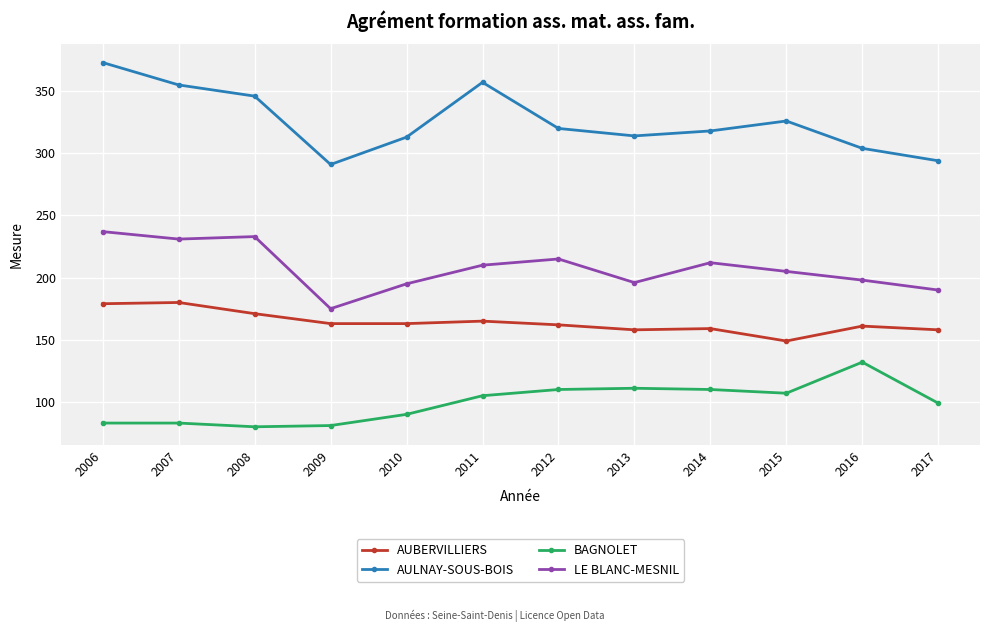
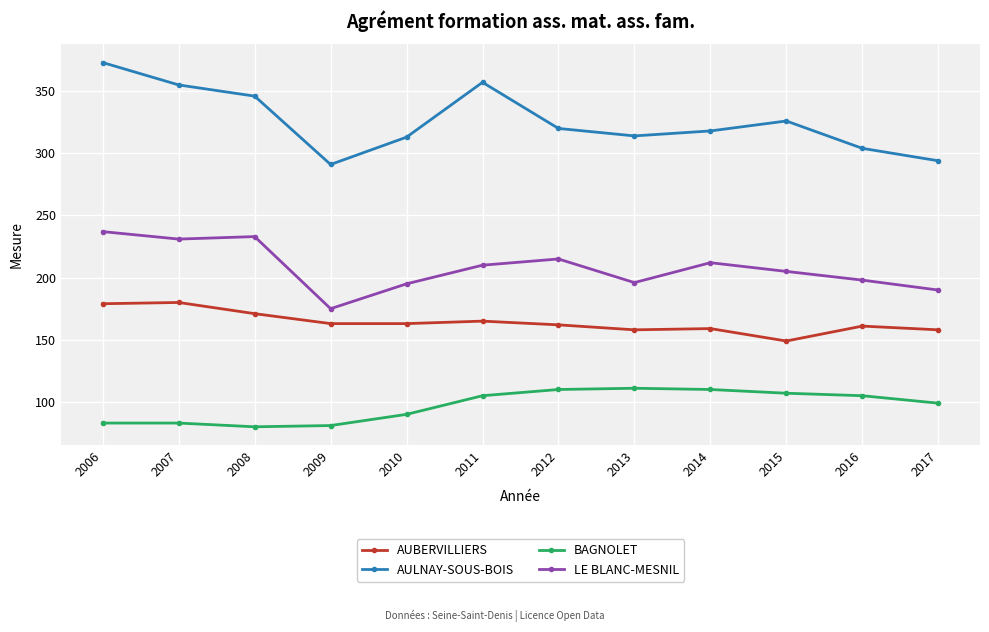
  {
    "AUBERVILLIERS": {
      "2006": 179,
      "2007": 180,
      "2008": 171,
      "2009": 163,
      "2010": 163,
      "2011": 165,
      "2012": 162,
      "2013": 158,
      "2014": 159,
      "2015": 149,
      "2016": 161,
      "2017": 158
    },
    "AULNAY-SOUS-BOIS": {
      "2006": 373,
      "2007": 355,
      "2008": 346,
      "2009": 291,
      "2010": 313,
      "2011": 357,
      "2012": 320,
      "2013": 314,
      "2014": 318,
      "2015": 326,
      "2016": 304,
      "2017": 294
    },
    "BAGNOLET": {
      "2006": 83,
      "2007": 83,
      "2008": 80,
      "2009": 81,
      "2010": 90,
      "2011": 105,
      "2012": 110,
      "2013": 111,
      "2014": 110,
      "2015": 107,
-     "2016": 132,
+     "2016": 105,
      "2017": 99
    },
    "LE BLANC-MESNIL": {
      "2006": 237,
      "2007": 231,
      "2008": 233,
      "2009": 175,
      "2010": 195,
      "2011": 210,
      "2012": 215,
      "2013": 196,
      "2014": 212,
      "2015": 205,
      "2016": 198,
      "2017": 190
    }
  }
